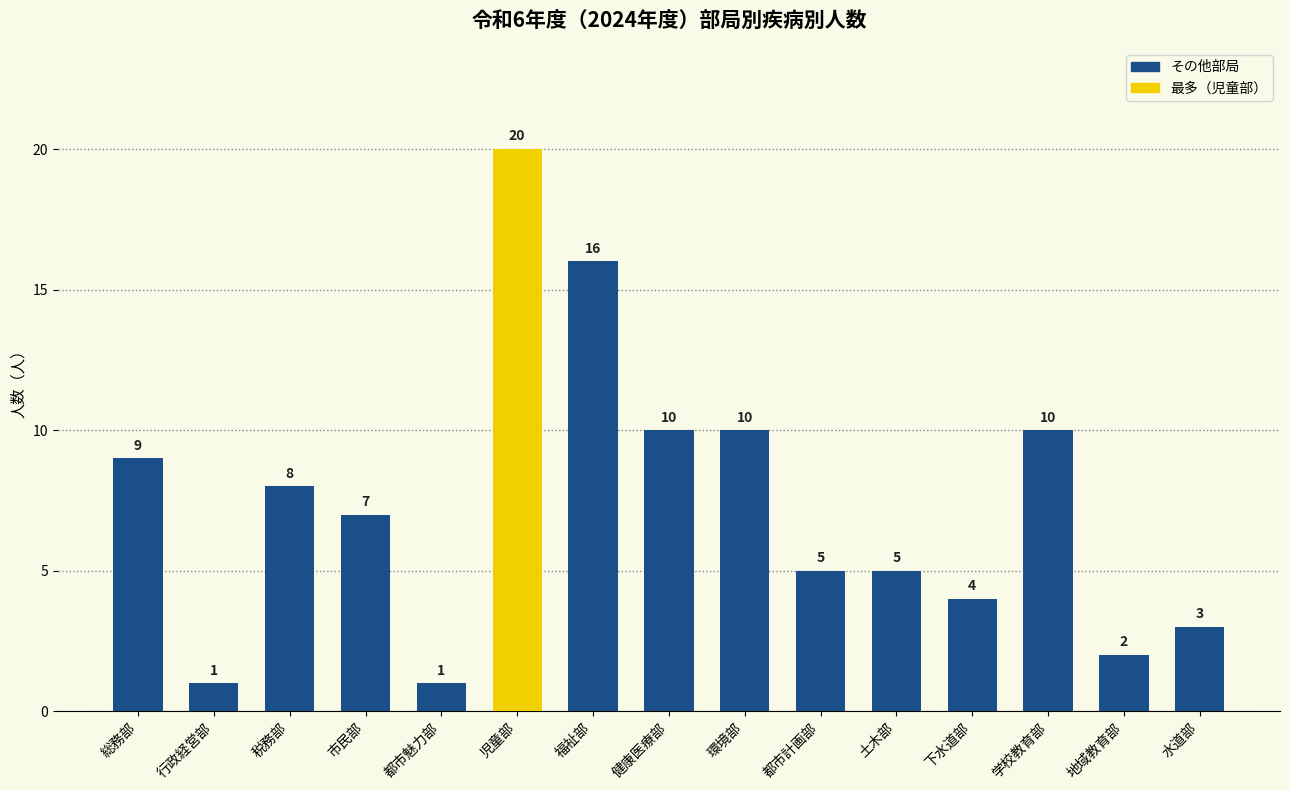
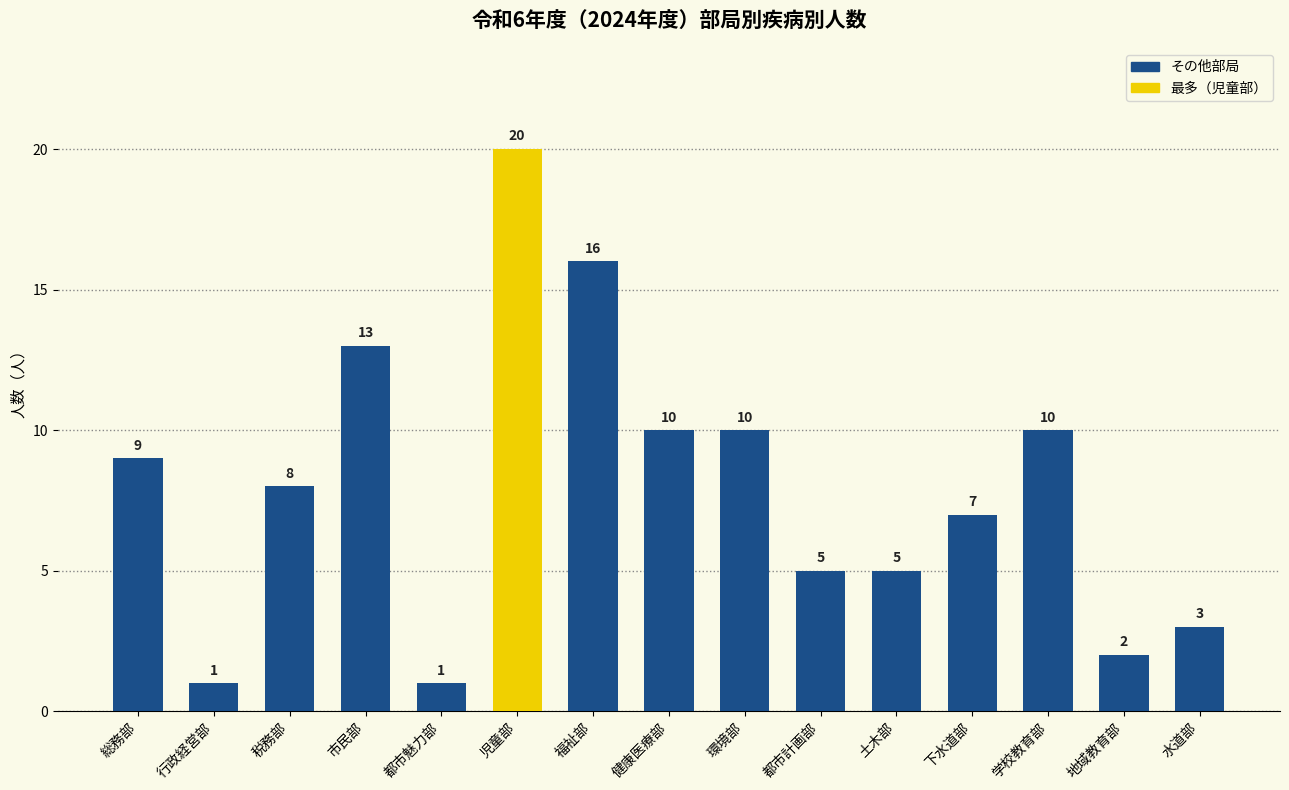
  {
    "総務部": 9,
    "行政経営部": 1,
    "税務部": 8,
-   "市民部": 7,
+   "市民部": 13,
    "都市魅力部": 1,
    "児童部": 20,
    "福祉部": 16,
    "健康医療部": 10,
    "環境部": 10,
    "都市計画部": 5,
    "土木部": 5,
-   "下水道部": 4,
+   "下水道部": 7,
    "学校教育部": 10,
    "地域教育部": 2,
    "水道部": 3
  }
